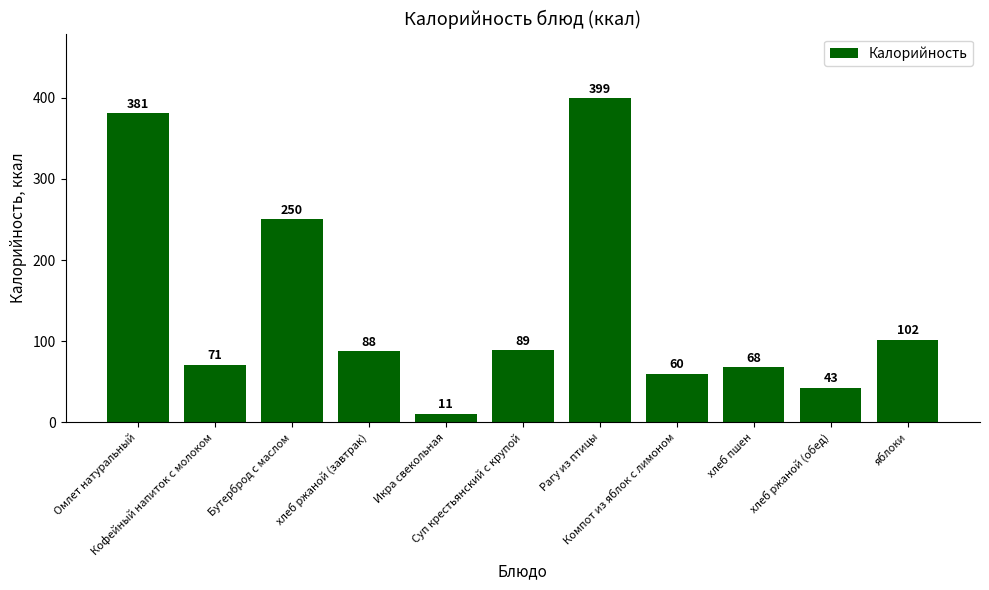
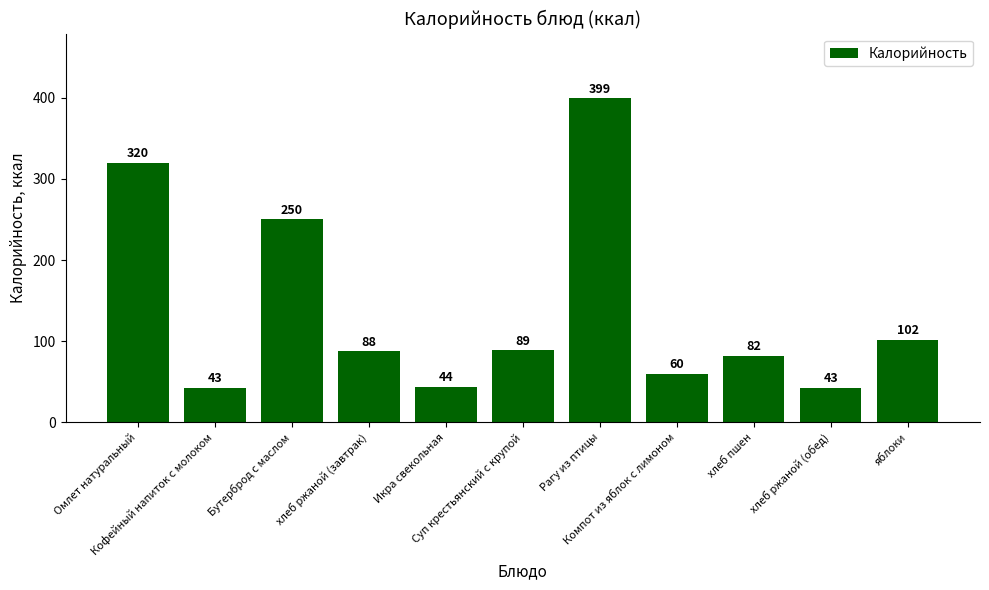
  {
-   "Омлет натуральный": 381,
-   "Кофейный напиток с молоком": 71,
+   "Омлет натуральный": 320,
+   "Кофейный напиток с молоком": 43,
    "Бутерброд с маслом": 250,
    "хлеб ржаной (завтрак)": 88,
-   "Икра свекольная": 11,
+   "Икра свекольная": 44,
    "Суп крестьянский с крупой": 89,
    "Рагу из птицы": 399,
    "Компот из яблок с лимоном": 60,
-   "хлеб пшен": 68,
+   "хлеб пшен": 82,
    "хлеб ржаной (обед)": 43,
    "яблоки": 102
  }
